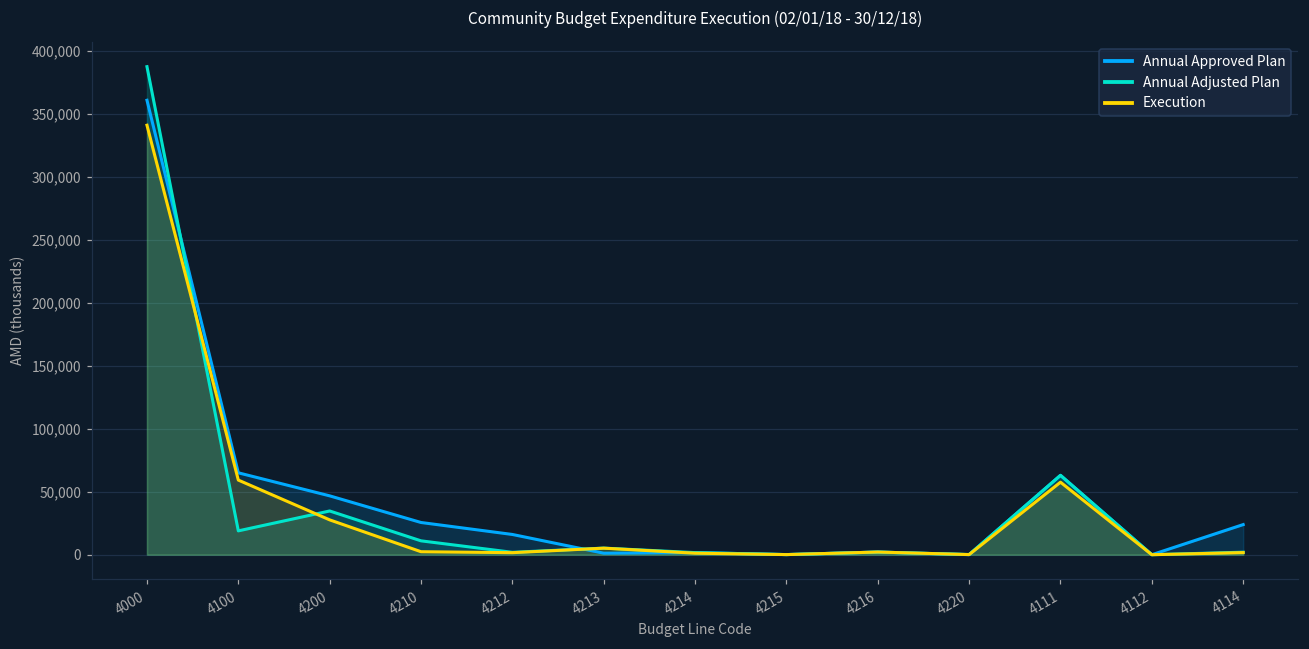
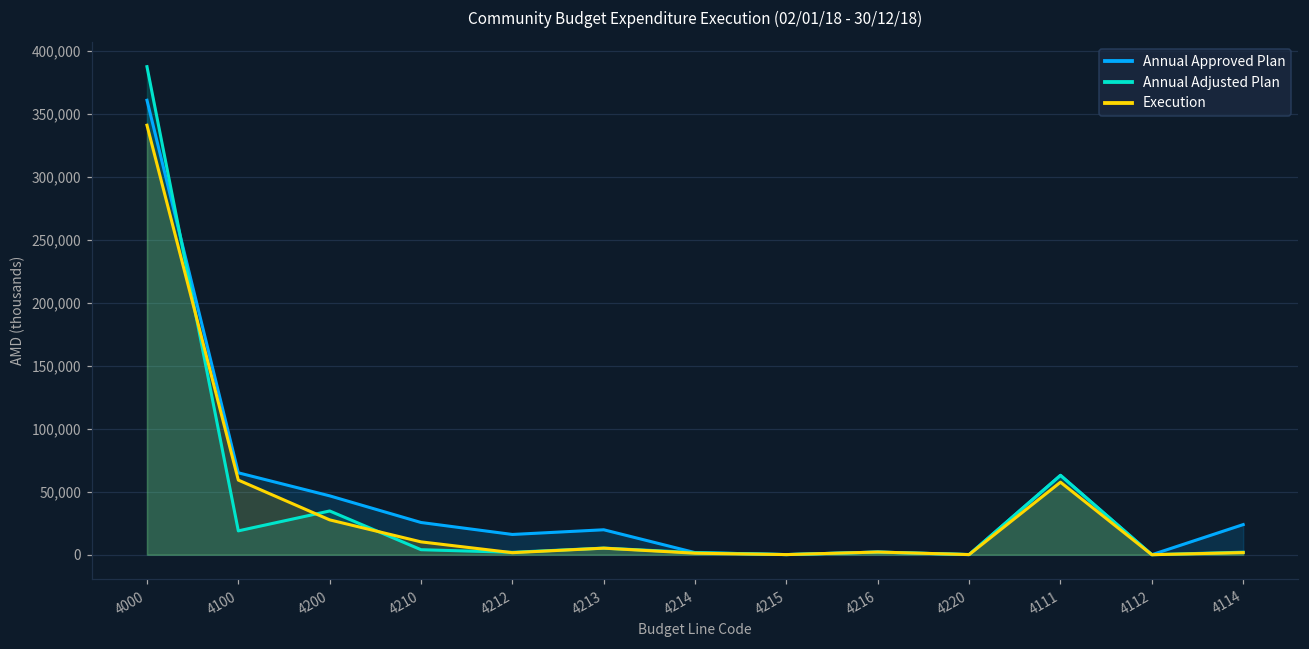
  {
    "Annual Approved Plan": {
      "4000": "361,000",
      "4100": "65,000",
      "4200": "47,000",
      "4210": "26,000",
      "4212": "16,000",
-     "4213": "1,000",
+     "4213": "20,000",
      "4114": "24,000"
    },
    "Annual Adjusted Plan": {
      "4000": "387,000",
      "4100": "19,000",
      "4200": "35,000",
-     "4210": "11,000"
+     "4210": "4,000"
    },
    "Execution": {
      "4000": "341,000",
      "4100": "59,000",
      "4200": "28,000",
-     "4210": "2,000",
+     "4210": "10,000",
      "4111": "58,000"
    }
  }
